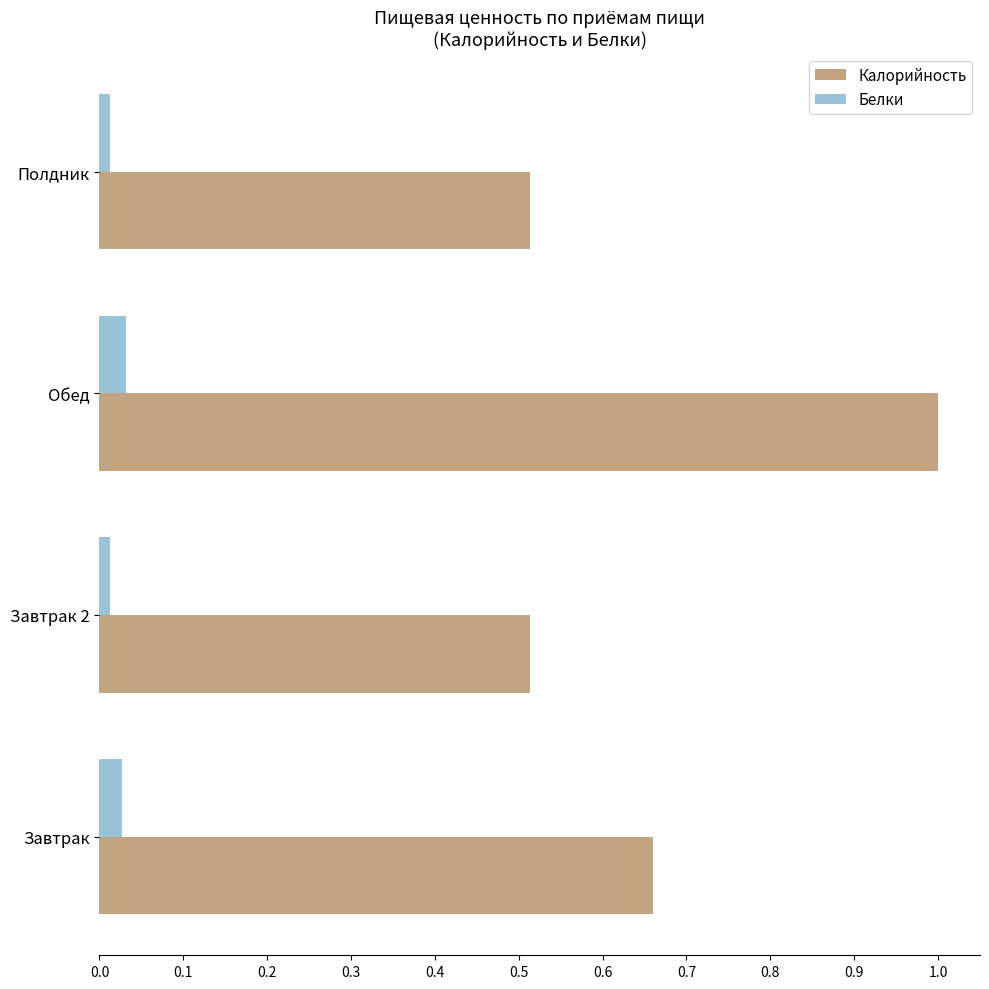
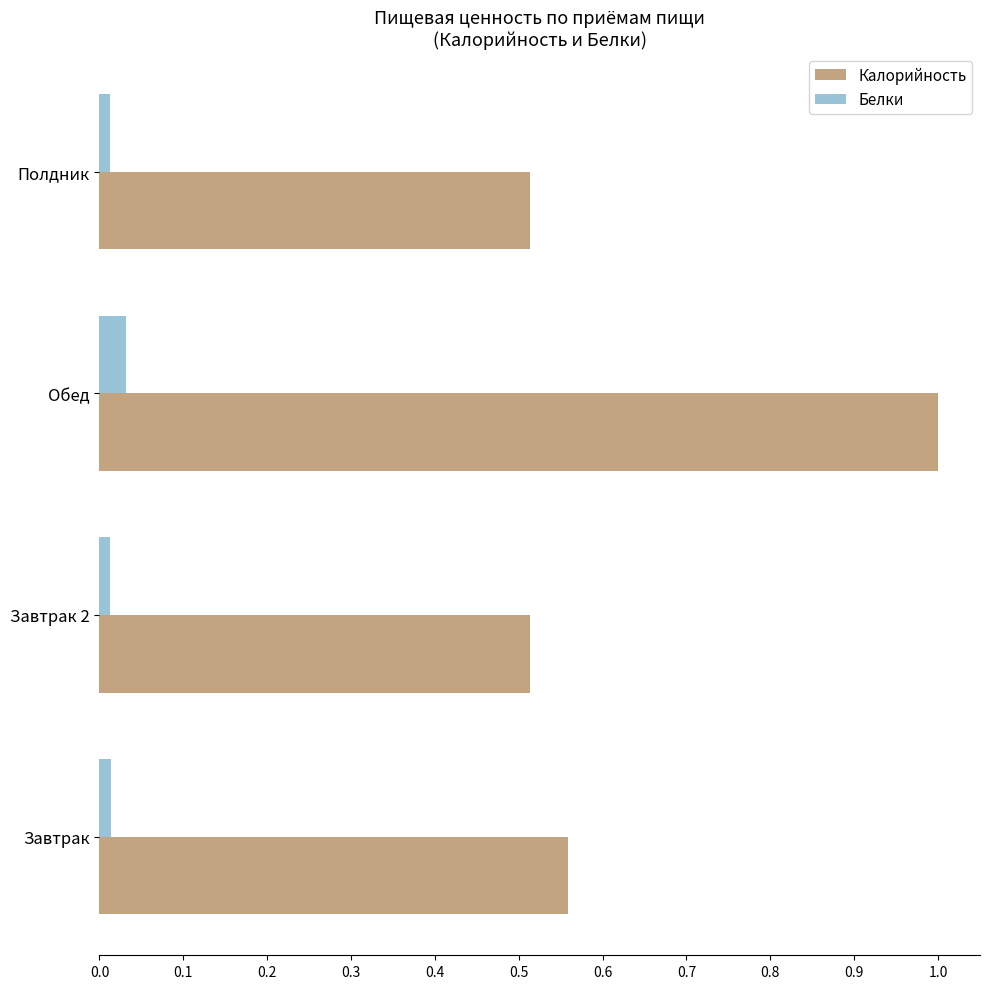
  {
    "Калорийность": {
      "Полдник": 0.51,
      "Обед": 1.00,
      "Завтрак 2": 0.51,
-     "Завтрак": 0.66
+     "Завтрак": 0.56
    },
    "Белки": {
      "Полдник": 0.01,
      "Обед": 0.03,
      "Завтрак 2": 0.01,
-     "Завтрак": 0.03
+     "Завтрак": 0.01
    }
  }
